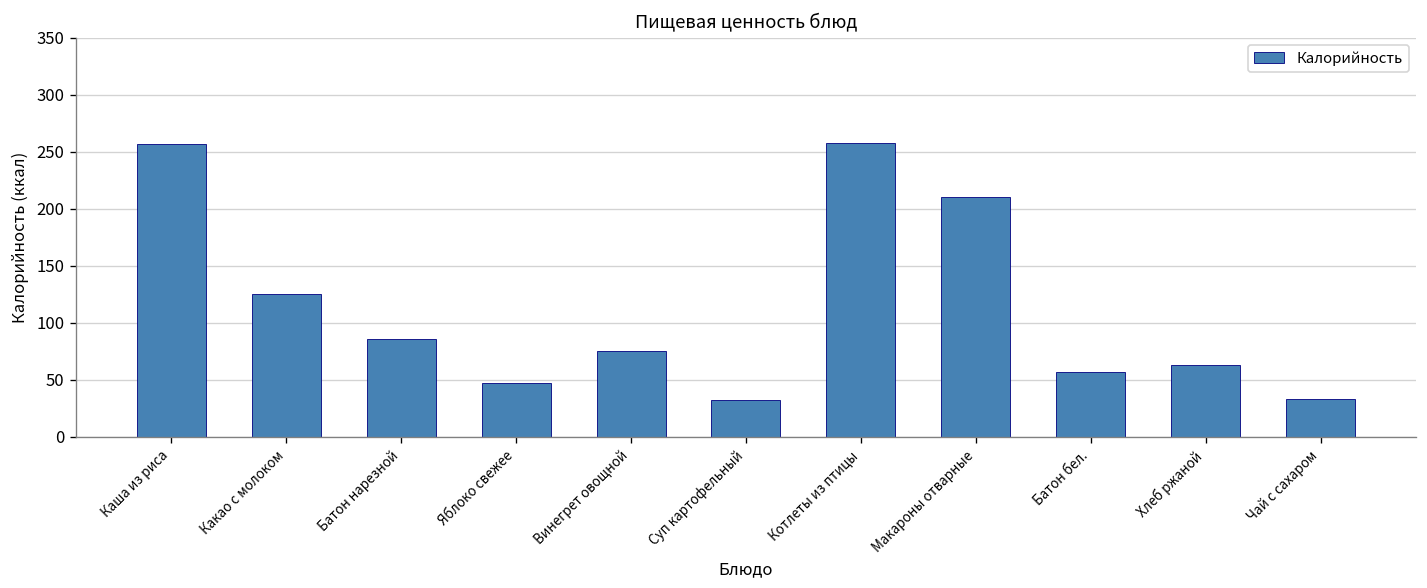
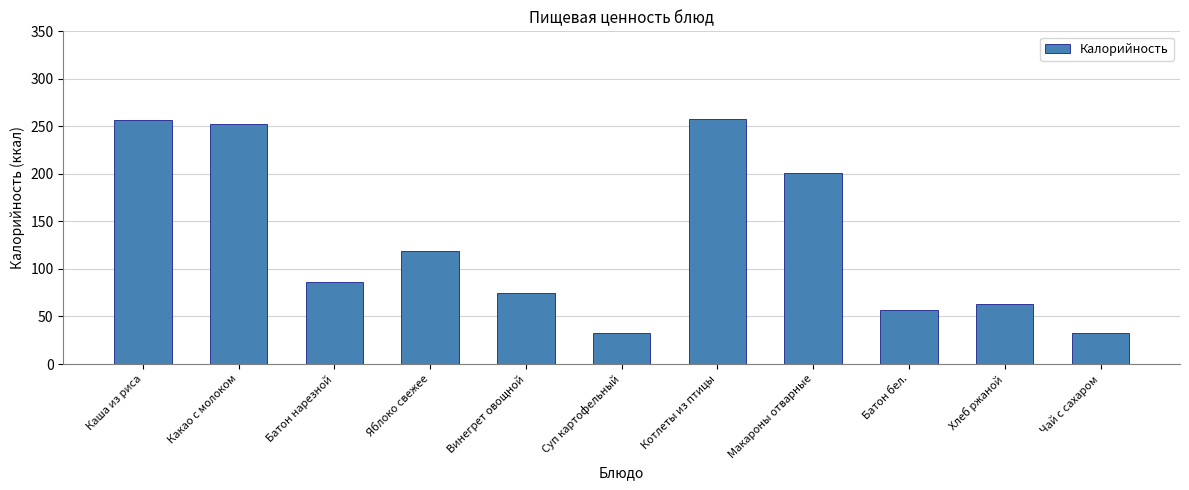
  {
    "Каша из риса": 260,
-   "Какао с молоком": 130,
+   "Какао с молоком": 250,
    "Батон нарезной": 90,
-   "Яблоко свежее": 50,
+   "Яблоко свежее": 120,
    "Винегрет овощной": 80,
    "Суп картофельный": 30,
    "Котлеты из птицы": 260,
-   "Макароны отварные": 210,
+   "Макароны отварные": 200,
    "Батон бел.": 60,
    "Хлеб ржаной": 60,
    "Чай с сахаром": 30
  }
